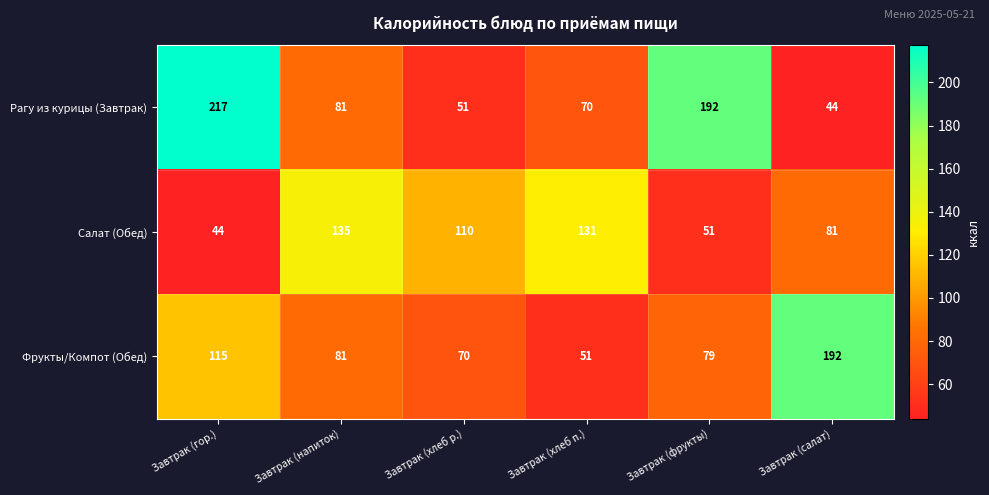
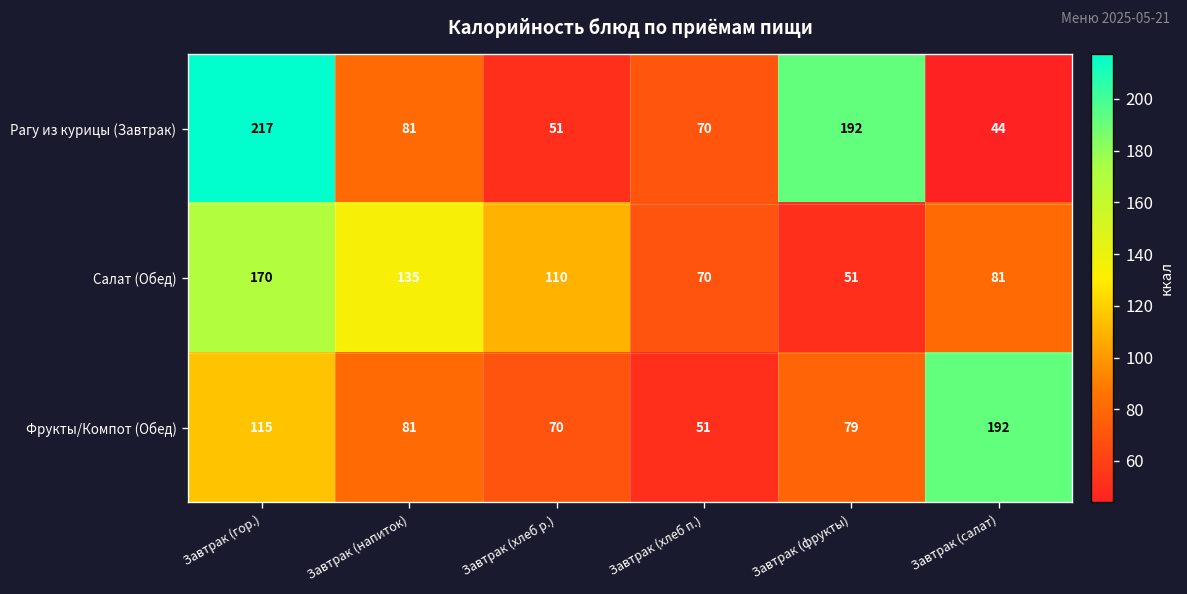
  {
    "Рагу из курицы (Завтрак)": {
      "Завтрак (гор.)": 217,
      "Завтрак (напиток)": 81,
      "Завтрак (хлеб р.)": 51,
      "Завтрак (хлеб п.)": 70,
      "Завтрак (фрукты)": 192,
      "Завтрак (салат)": 44
    },
    "Салат (Обед)": {
-     "Завтрак (гор.)": 44,
+     "Завтрак (гор.)": 170,
      "Завтрак (напиток)": 135,
      "Завтрак (хлеб р.)": 110,
-     "Завтрак (хлеб п.)": 131,
+     "Завтрак (хлеб п.)": 70,
      "Завтрак (фрукты)": 51,
      "Завтрак (салат)": 81
    },
    "Фрукты/Компот (Обед)": {
      "Завтрак (гор.)": 115,
      "Завтрак (напиток)": 81,
      "Завтрак (хлеб р.)": 70,
      "Завтрак (хлеб п.)": 51,
      "Завтрак (фрукты)": 79,
      "Завтрак (салат)": 192
    }
  }
